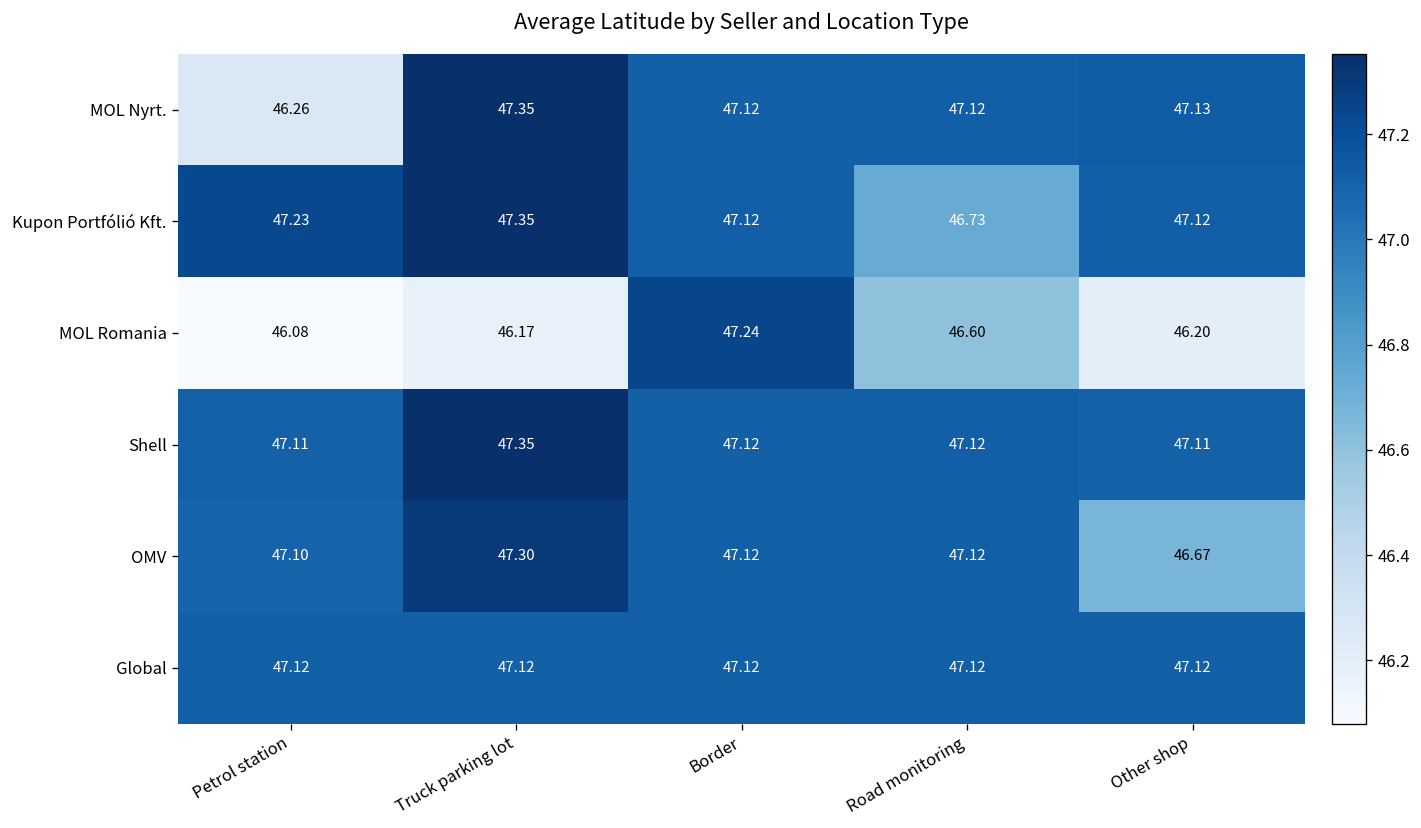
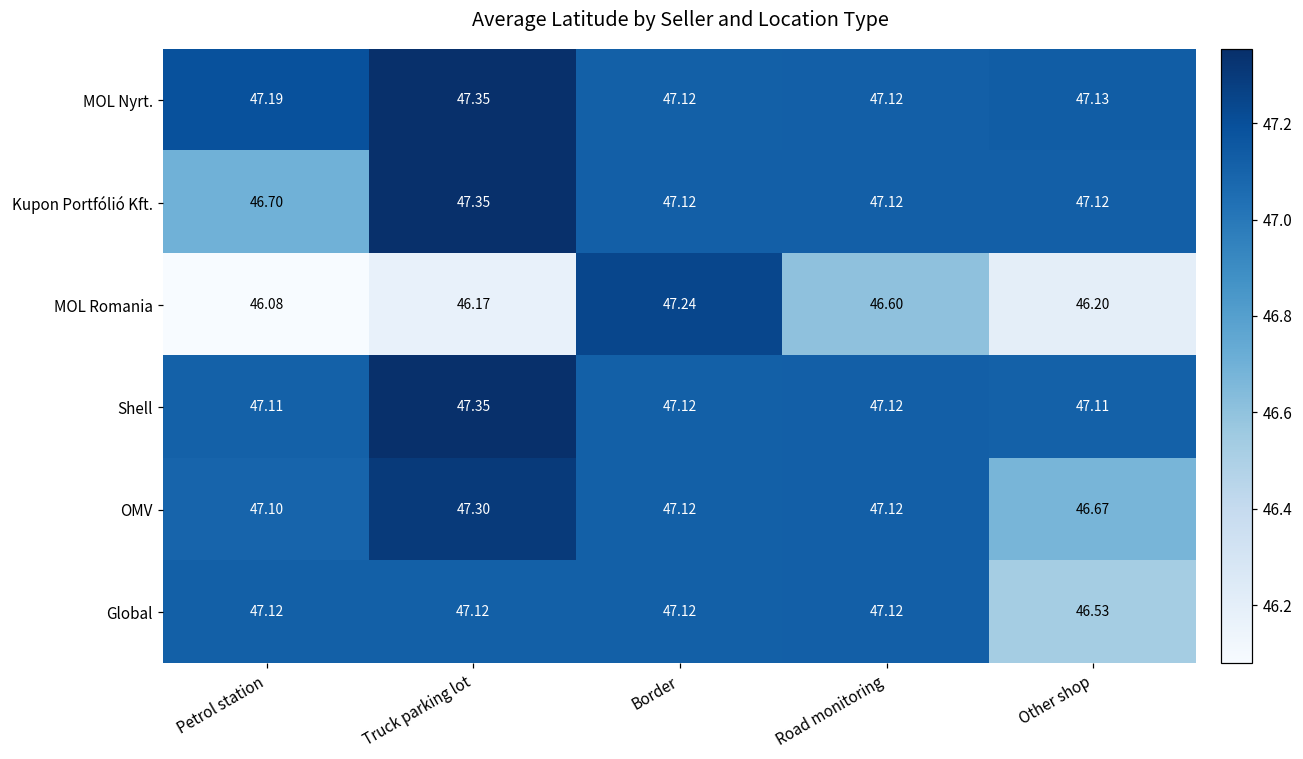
  {
    "MOL Nyrt.": {
-     "Petrol station": 46.26,
+     "Petrol station": 47.19,
      "Truck parking lot": 47.35,
      "Border": 47.12,
      "Road monitoring": 47.12,
      "Other shop": 47.13
    },
    "Kupon Portfólió Kft.": {
-     "Petrol station": 47.23,
+     "Petrol station": 46.70,
      "Truck parking lot": 47.35,
      "Border": 47.12,
-     "Road monitoring": 46.73,
+     "Road monitoring": 47.12,
      "Other shop": 47.12
    },
    "MOL Romania": {
      "Petrol station": 46.08,
      "Truck parking lot": 46.17,
      "Border": 47.24,
      "Road monitoring": 46.60,
      "Other shop": 46.20
    },
    "Shell": {
      "Petrol station": 47.11,
      "Truck parking lot": 47.35,
      "Border": 47.12,
      "Road monitoring": 47.12,
      "Other shop": 47.11
    },
    "OMV": {
      "Petrol station": 47.10,
      "Truck parking lot": 47.30,
      "Border": 47.12,
      "Road monitoring": 47.12,
      "Other shop": 46.67
    },
    "Global": {
      "Petrol station": 47.12,
      "Truck parking lot": 47.12,
      "Border": 47.12,
      "Road monitoring": 47.12,
-     "Other shop": 47.12
+     "Other shop": 46.53
    }
  }
